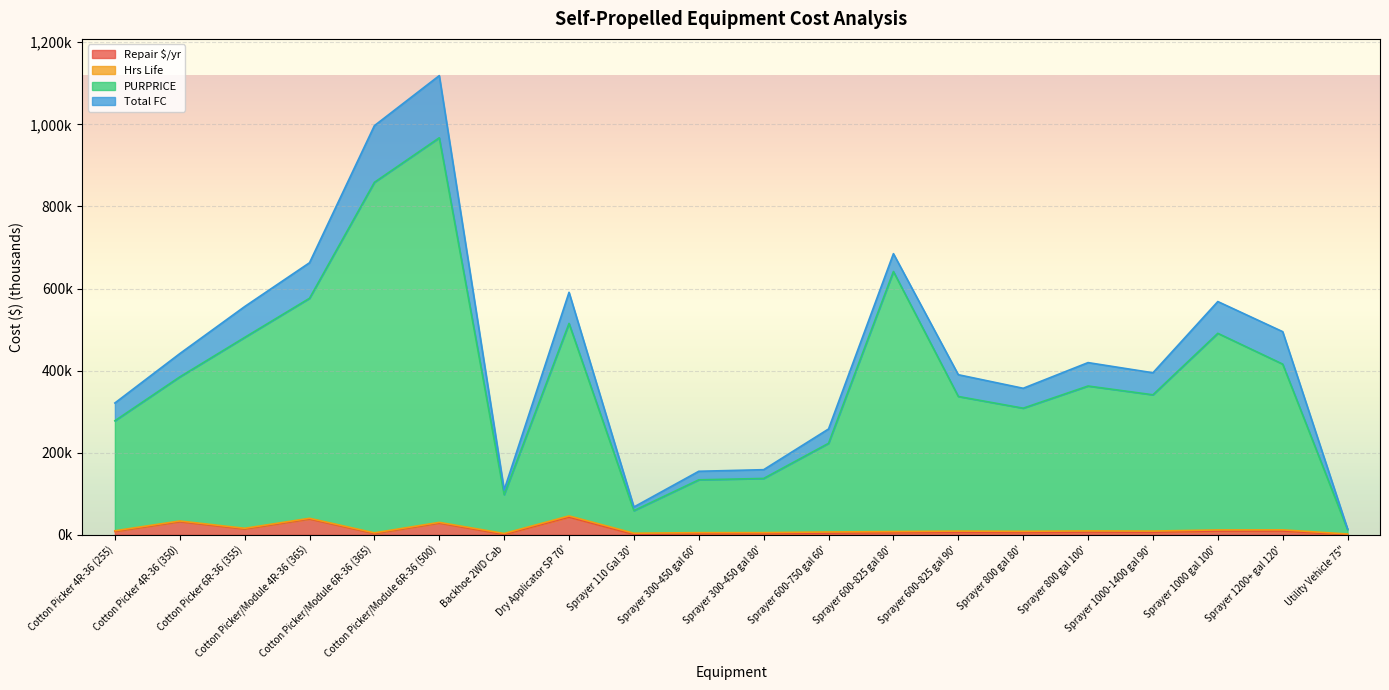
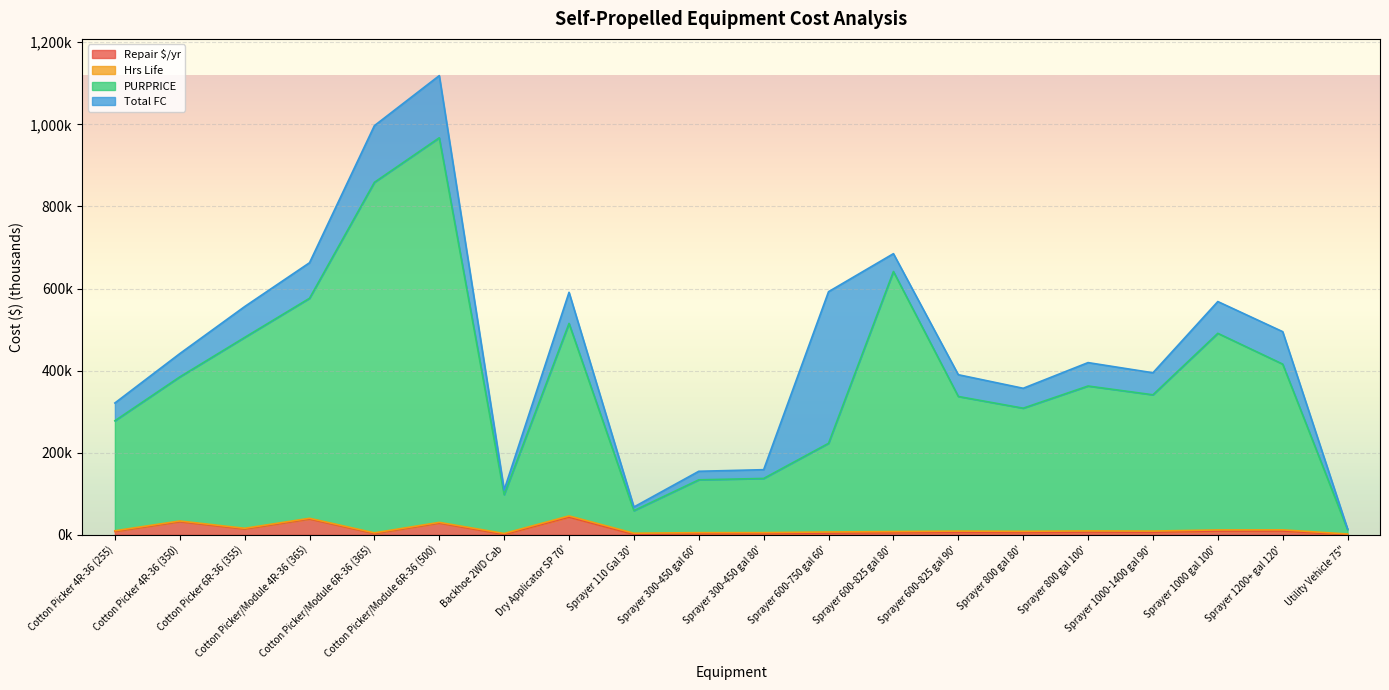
  {
    "PURPRICE": {
      "Cotton Picker 4R-36 (255)": "270,000",
      "Cotton Picker 4R-36 (350)": "350,000",
      "Cotton Picker 6R-36 (355)": "470,000",
      "Cotton Picker/Module 4R-36 (365)": "540,000",
      "Cotton Picker/Module 6R-36 (365)": "850,000",
      "Cotton Picker/Module 6R-36 (500)": "940,000",
      "Backhoe 2WD Cab": "90,000",
      "Dry Applicator SP 70'": "470,000",
      "Sprayer 110 Gal 30'": "60,000",
      "Sprayer 300-450 gal 60'": "130,000",
      "Sprayer 300-450 gal 80'": "130,000",
      "Sprayer 600-750 gal 60'": "220,000",
      "Sprayer 600-825 gal 80'": "630,000",
      "Sprayer 600-825 gal 90'": "330,000",
      "Sprayer 800 gal 80'": "300,000",
      "Sprayer 800 gal 100'": "350,000",
      "Sprayer 1000-1400 gal 90'": "330,000",
      "Sprayer 1000 gal 100'": "480,000",
      "Sprayer 1200+ gal 120'": "400,000"
    },
    "Total FC": {
      "Cotton Picker 4R-36 (255)": "40,000",
      "Cotton Picker 4R-36 (350)": "60,000",
      "Cotton Picker 6R-36 (355)": "80,000",
      "Cotton Picker/Module 4R-36 (365)": "90,000",
      "Cotton Picker/Module 6R-36 (365)": "140,000",
      "Cotton Picker/Module 6R-36 (500)": "150,000",
      "Backhoe 2WD Cab": "10,000",
      "Dry Applicator SP 70'": "80,000",
      "Sprayer 110 Gal 30'": "10,000",
      "Sprayer 300-450 gal 60'": "20,000",
      "Sprayer 300-450 gal 80'": "20,000",
-     "Sprayer 600-750 gal 60'": "30,000",
+     "Sprayer 600-750 gal 60'": "370,000",
      "Sprayer 600-825 gal 80'": "40,000",
      "Sprayer 600-825 gal 90'": "50,000",
      "Sprayer 800 gal 80'": "50,000",
      "Sprayer 800 gal 100'": "60,000",
      "Sprayer 1000-1400 gal 90'": "50,000",
      "Sprayer 1000 gal 100'": "80,000",
      "Sprayer 1200+ gal 120'": "80,000"
    }
  }
